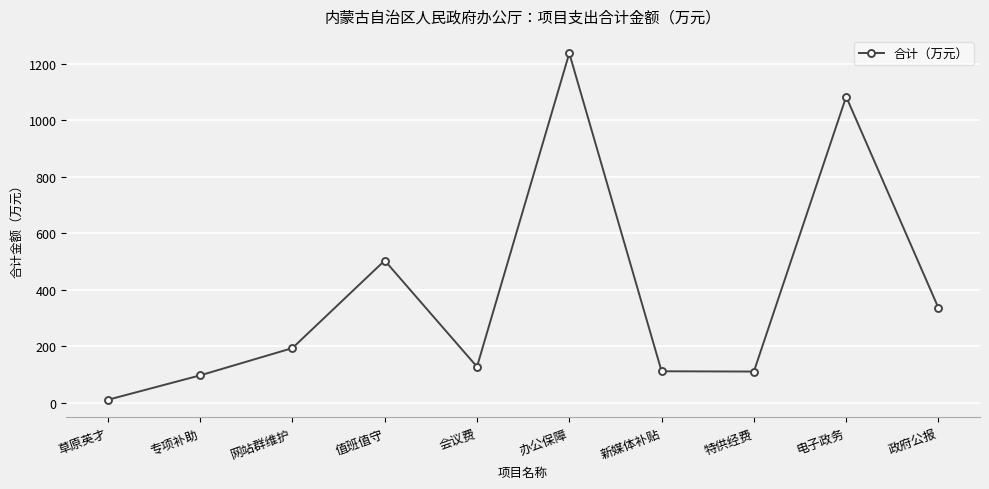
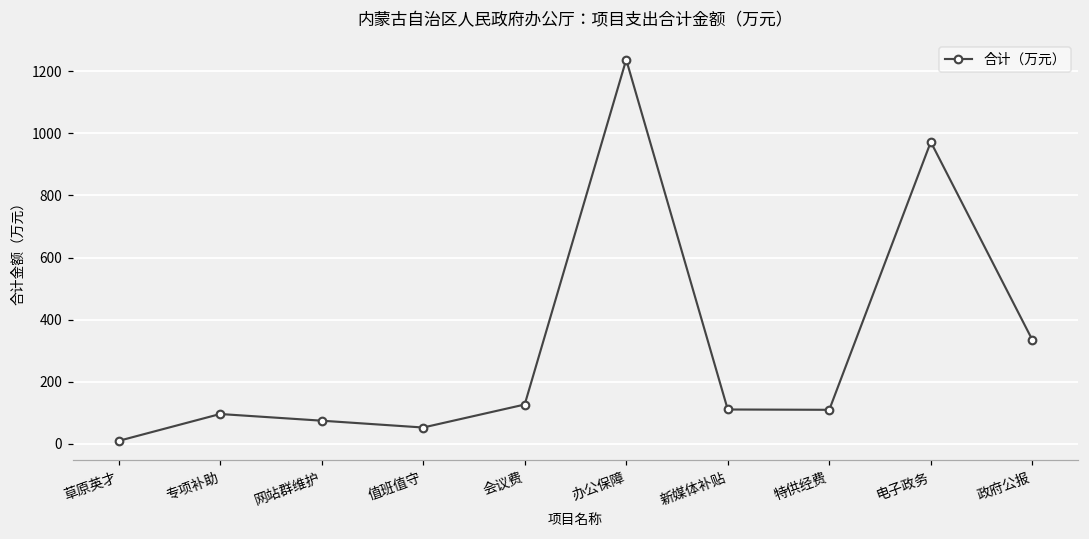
  {
    "草原英才": 10,
    "专项补助": 100,
-   "网站群维护": 190,
-   "值班值守": 500,
+   "网站群维护": 80,
+   "值班值守": 50,
    "会议费": 130,
    "办公保障": 1240,
    "新媒体补贴": 110,
    "特供经费": 110,
-   "电子政务": 1080,
+   "电子政务": 970,
    "政府公报": 340
  }
